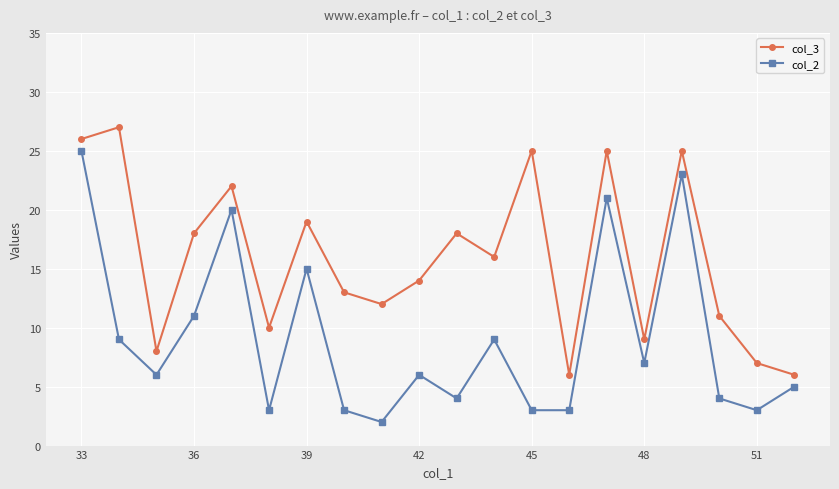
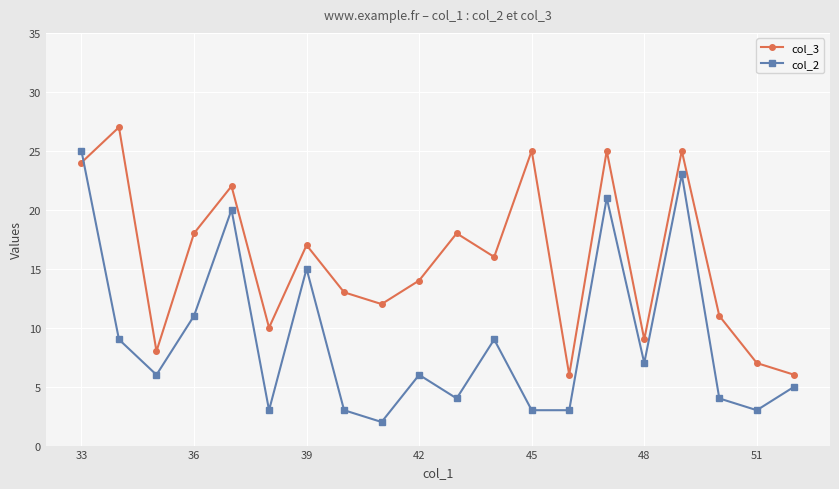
  {
    "col_3": {
-     "33": 26,
+     "33": 24,
      "36": 18,
-     "39": 19,
+     "39": 17,
      "42": 14,
      "45": 25,
      "48": 9,
      "51": 7
    },
    "col_2": {
      "33": 25,
      "36": 11,
      "39": 15,
      "42": 6,
      "45": 3,
      "48": 7,
      "51": 3
    }
  }
